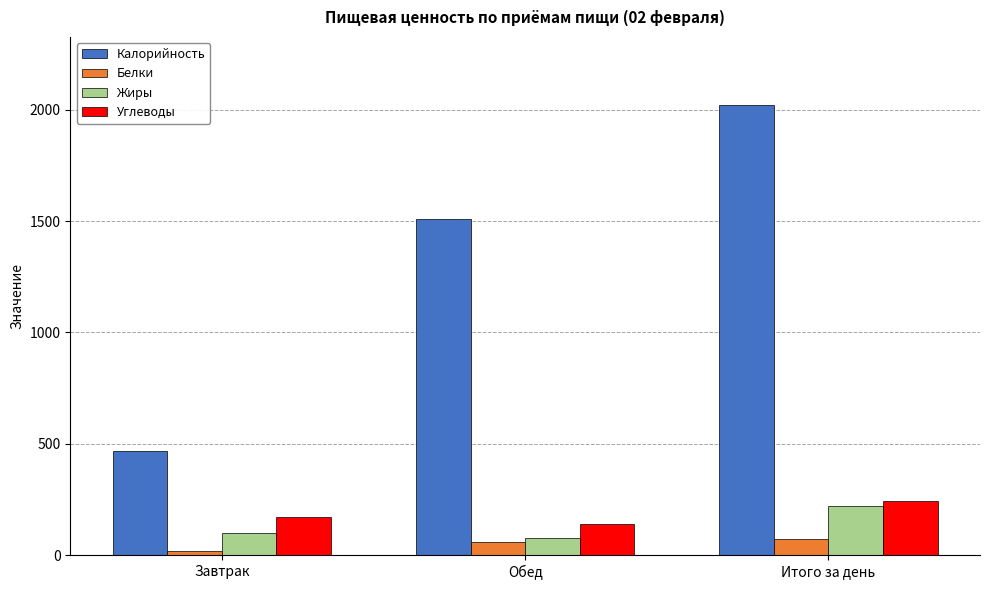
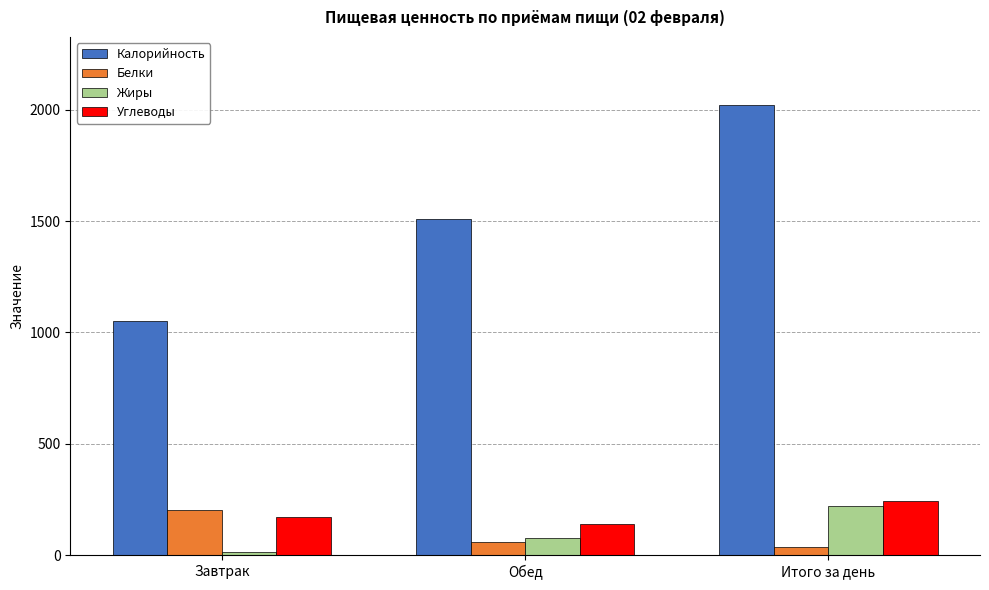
  {
    "Калорийность": {
-     "Завтрак": 470,
+     "Завтрак": 1050,
      "Обед": 1510,
      "Итого за день": 2020
    },
    "Белки": {
-     "Завтрак": 20,
+     "Завтрак": 200,
      "Обед": 60,
-     "Итого за день": 70
+     "Итого за день": 40
    },
    "Жиры": {
-     "Завтрак": 100,
+     "Завтрак": 20,
      "Обед": 80,
      "Итого за день": 220
    },
    "Углеводы": {
      "Завтрак": 170,
      "Обед": 140,
      "Итого за день": 240
    }
  }
